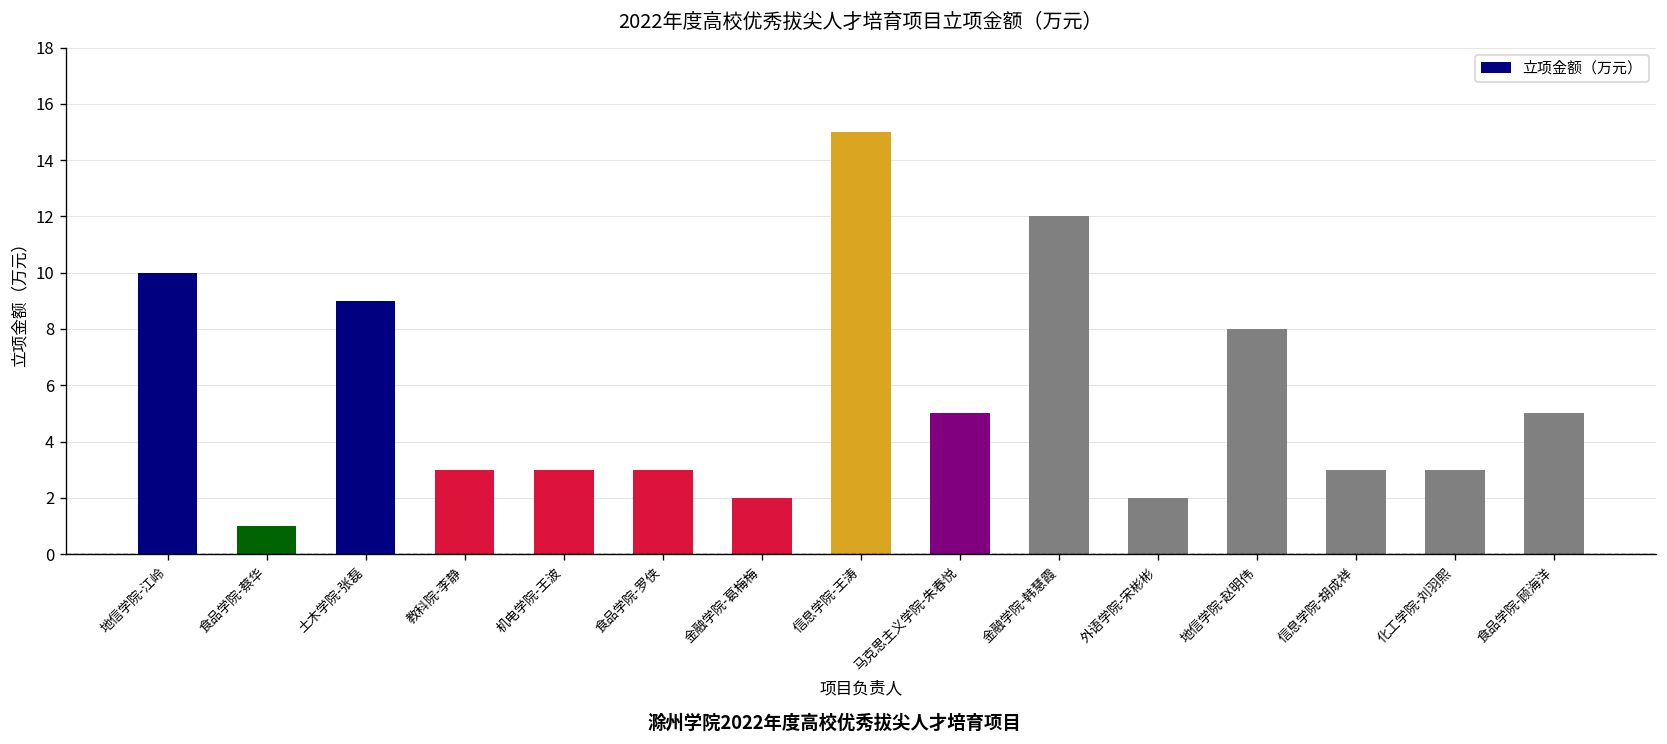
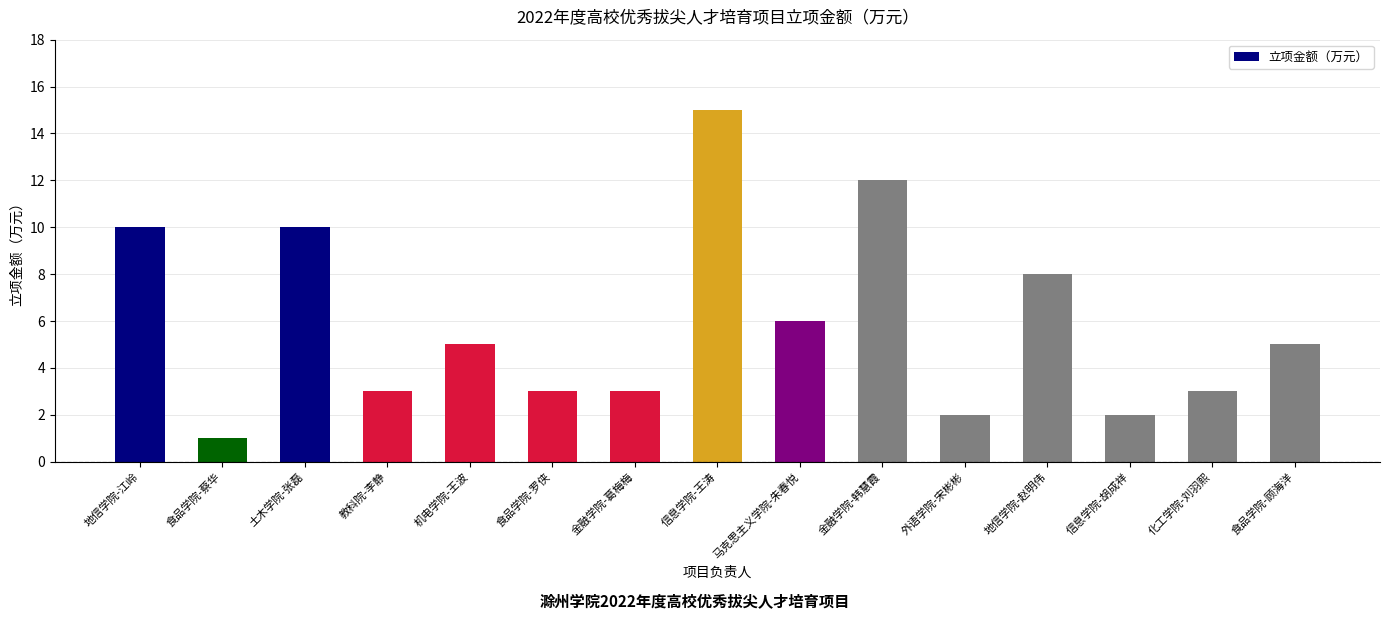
  {
    "地信学院-江岭": 10,
    "食品学院-蔡华": 1,
-   "土木学院-张磊": 9,
+   "土木学院-张磊": 10,
    "教科院-李静": 3,
-   "机电学院-王波": 3,
+   "机电学院-王波": 5,
    "食品学院-罗侠": 3,
-   "金融学院-葛梅梅": 2,
+   "金融学院-葛梅梅": 3,
    "信息学院-王涛": 15,
-   "马克思主义学院-朱春悦": 5,
+   "马克思主义学院-朱春悦": 6,
    "金融学院-韩慧霞": 12,
    "外语学院-宋彬彬": 2,
    "地信学院-赵明伟": 8,
-   "信息学院-胡成祥": 3,
+   "信息学院-胡成祥": 2,
    "化工学院-刘羽熙": 3,
    "食品学院-顾海洋": 5
  }
